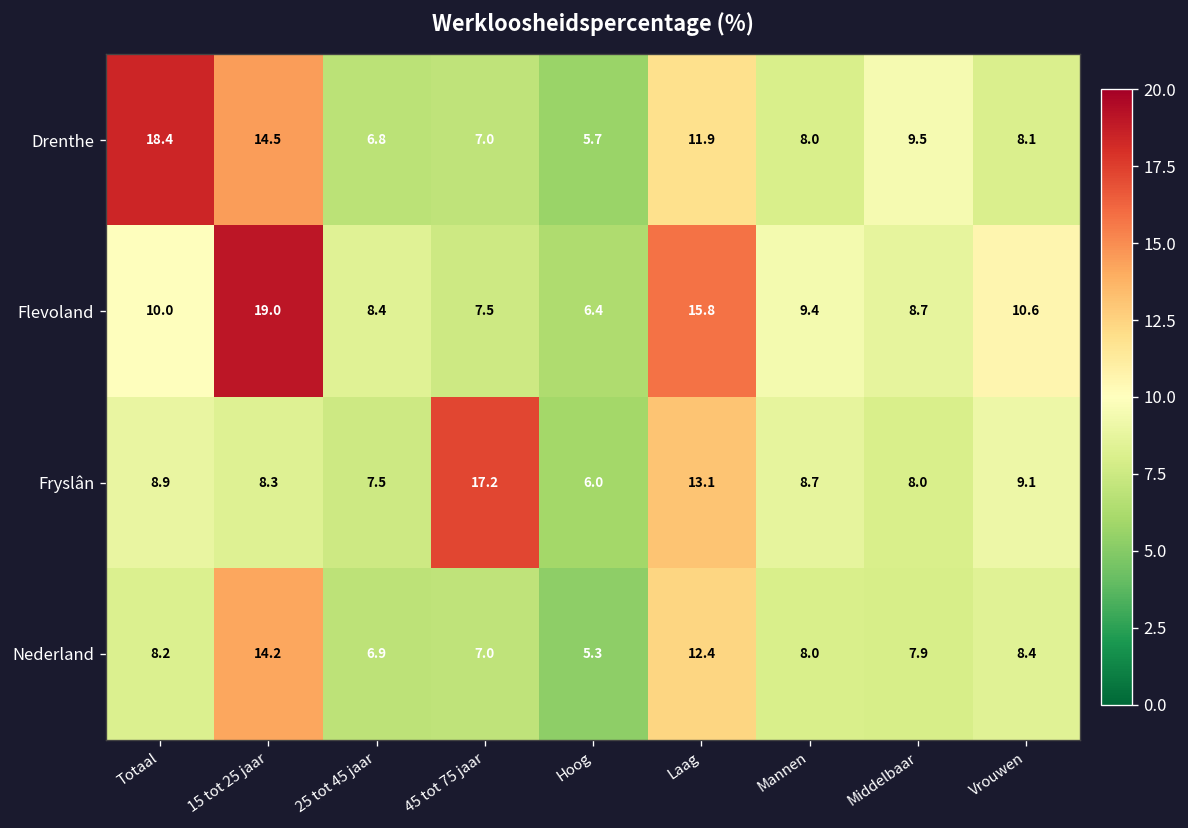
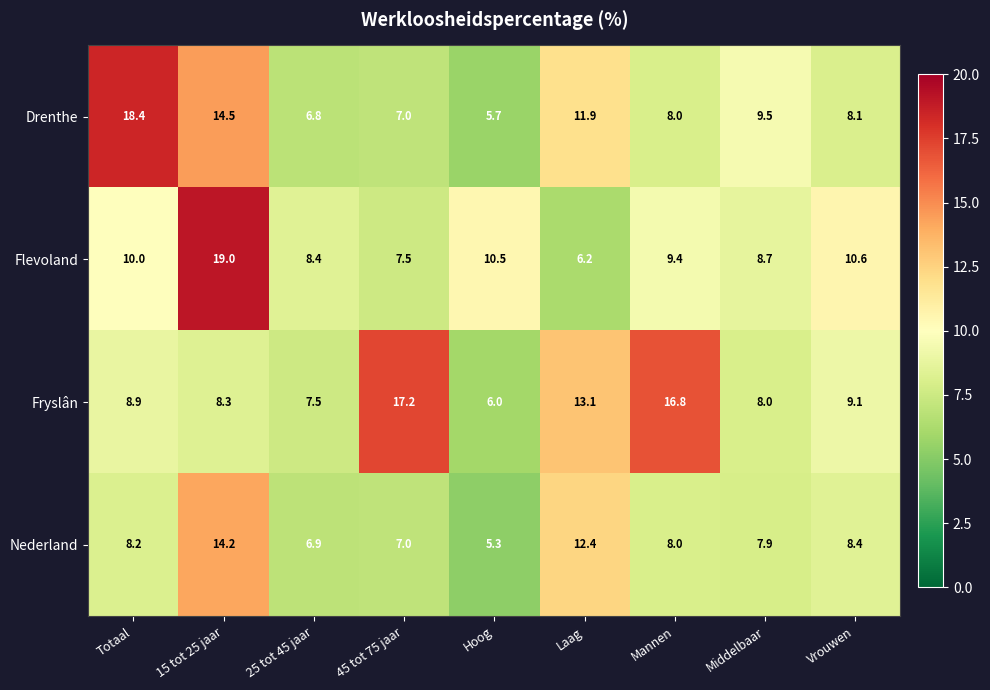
  {
    "Drenthe": {
      "Totaal": 18.4,
      "15 tot 25 jaar": 14.5,
      "25 tot 45 jaar": 6.8,
      "45 tot 75 jaar": 7.0,
      "Hoog": 5.7,
      "Laag": 11.9,
      "Mannen": 8.0,
      "Middelbaar": 9.5,
      "Vrouwen": 8.1
    },
    "Flevoland": {
      "Totaal": 10.0,
      "15 tot 25 jaar": 19.0,
      "25 tot 45 jaar": 8.4,
      "45 tot 75 jaar": 7.5,
-     "Hoog": 6.4,
-     "Laag": 15.8,
+     "Hoog": 10.5,
+     "Laag": 6.2,
      "Mannen": 9.4,
      "Middelbaar": 8.7,
      "Vrouwen": 10.6
    },
    "Fryslân": {
      "Totaal": 8.9,
      "15 tot 25 jaar": 8.3,
      "25 tot 45 jaar": 7.5,
      "45 tot 75 jaar": 17.2,
      "Hoog": 6.0,
      "Laag": 13.1,
-     "Mannen": 8.7,
+     "Mannen": 16.8,
      "Middelbaar": 8.0,
      "Vrouwen": 9.1
    },
    "Nederland": {
      "Totaal": 8.2,
      "15 tot 25 jaar": 14.2,
      "25 tot 45 jaar": 6.9,
      "45 tot 75 jaar": 7.0,
      "Hoog": 5.3,
      "Laag": 12.4,
      "Mannen": 8.0,
      "Middelbaar": 7.9,
      "Vrouwen": 8.4
    }
  }
